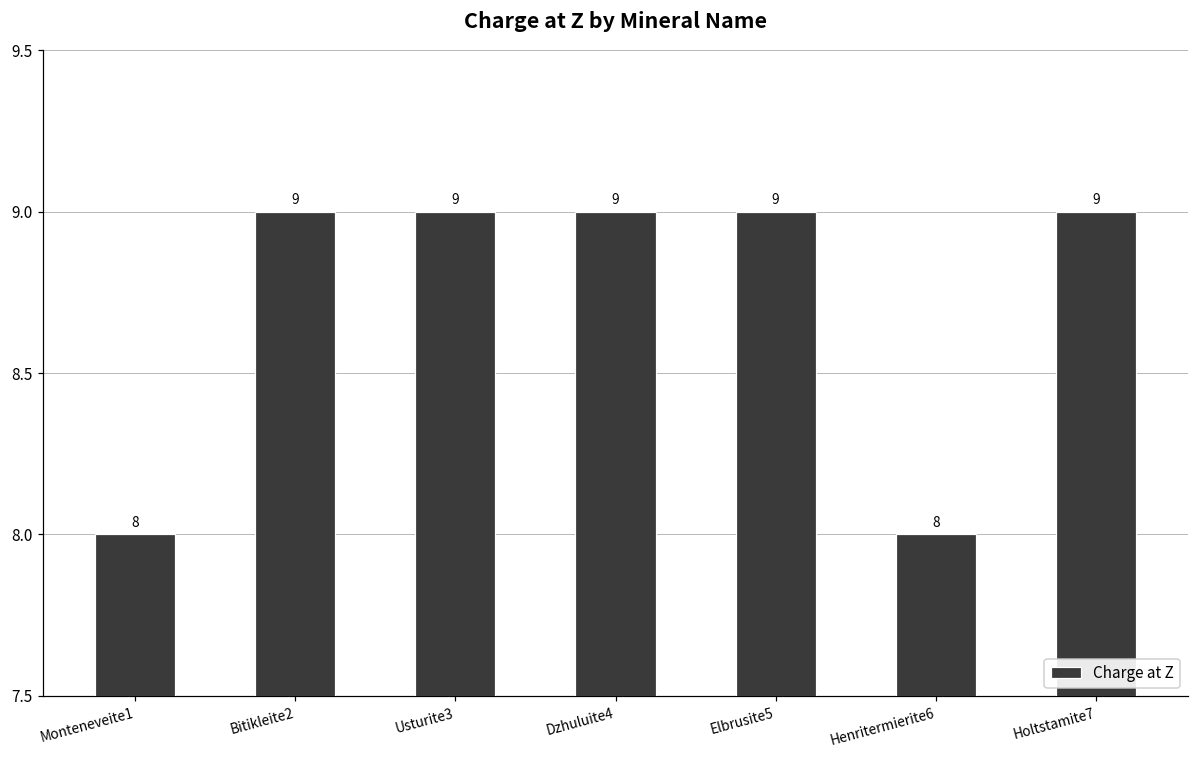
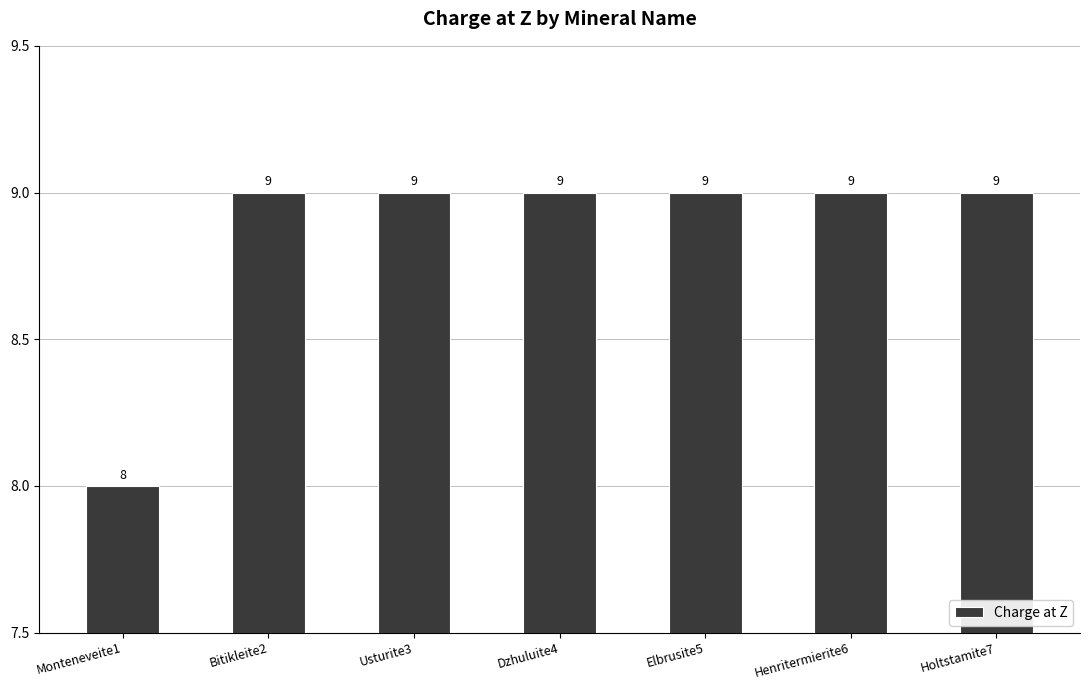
  {
    "Monteneveite1": 8,
    "Bitikleite2": 9,
    "Usturite3": 9,
    "Dzhuluite4": 9,
    "Elbrusite5": 9,
-   "Henritermierite6": 8,
+   "Henritermierite6": 9,
    "Holtstamite7": 9
  }
